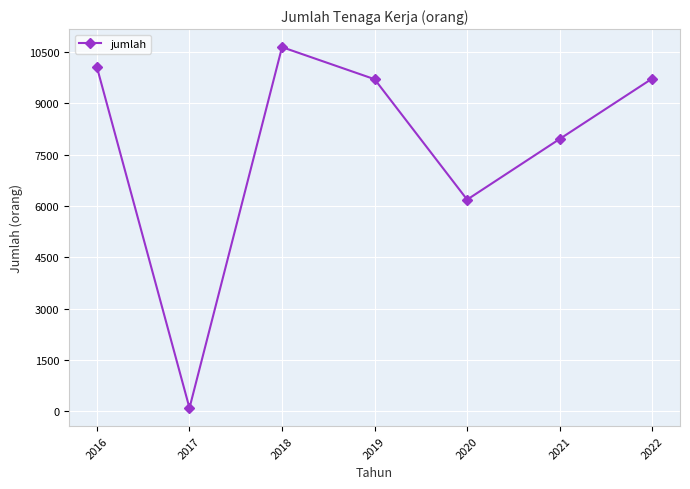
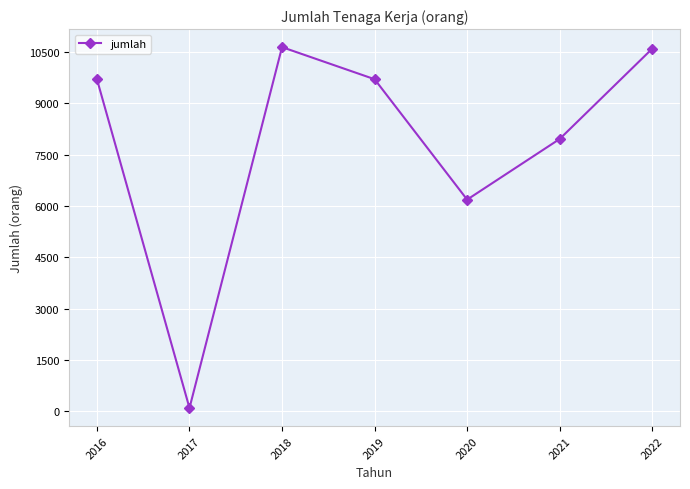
  {
-   "2016": 10100,
+   "2016": 9700,
    "2017": 100,
    "2018": 10600,
    "2019": 9700,
    "2020": 6200,
    "2021": 8000,
-   "2022": 9700
+   "2022": 10600
  }
